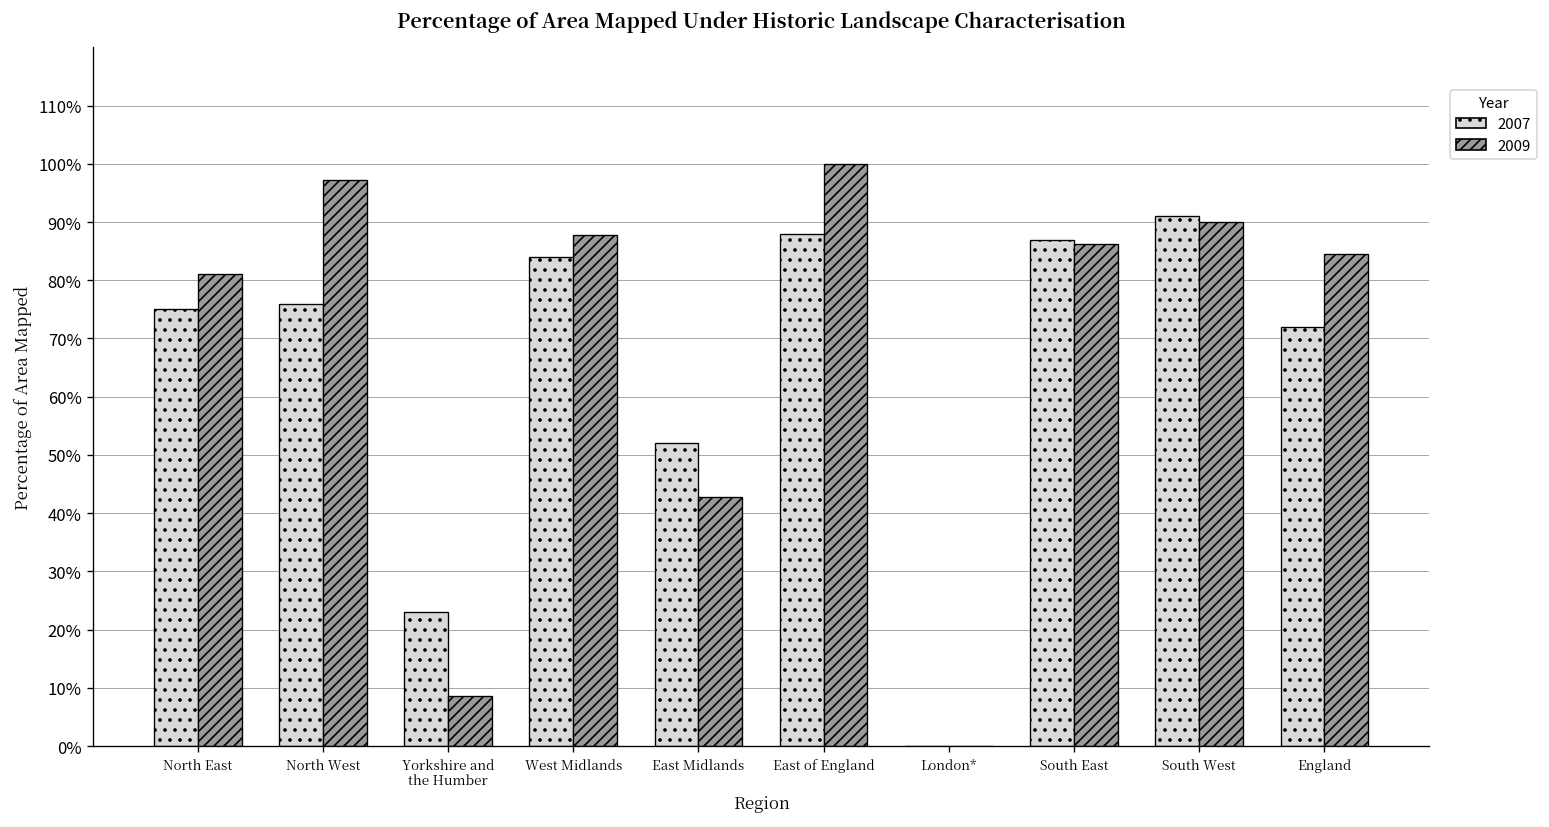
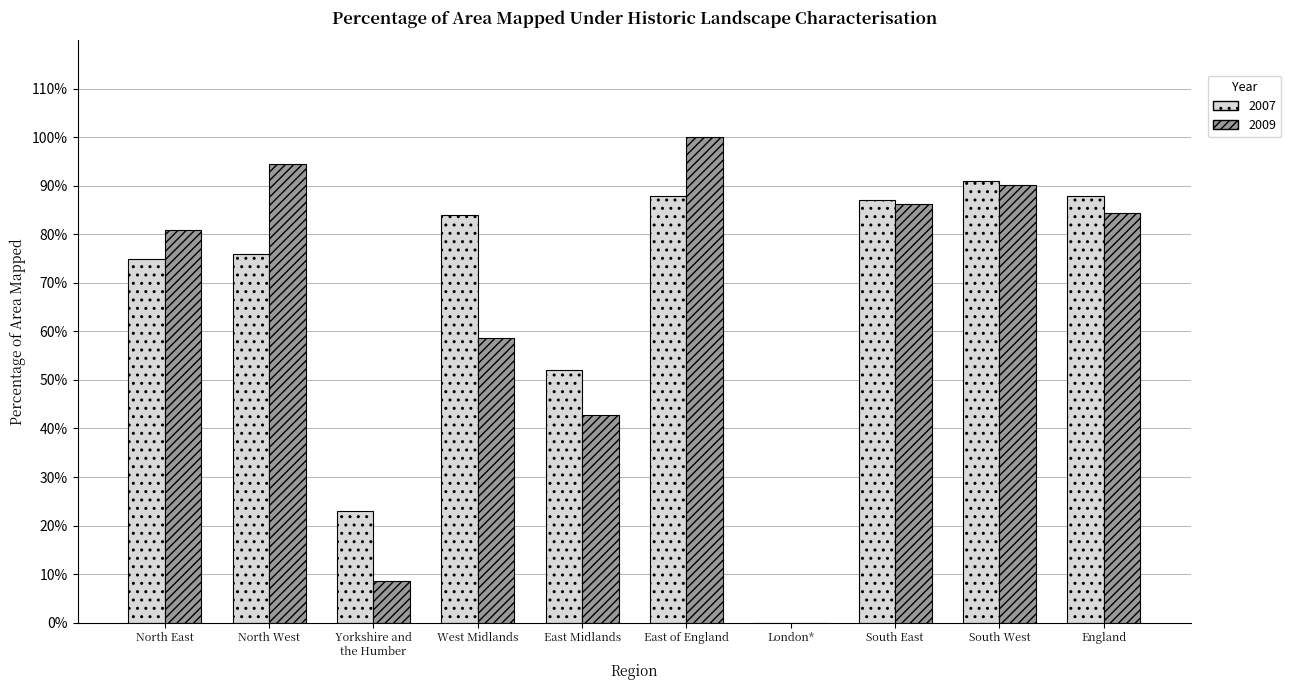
  {
    "2007": {
      "North East": "75%",
      "North West": "76%",
      "Yorkshire and the Humber": "23%",
      "West Midlands": "84%",
      "East Midlands": "52%",
      "East of England": "88%",
      "London*": "0%",
      "South East": "87%",
      "South West": "91%",
-     "England": "72%"
+     "England": "88%"
    },
    "2009": {
      "North East": "81%",
-     "North West": "97%",
+     "North West": "95%",
      "Yorkshire and the Humber": "9%",
-     "West Midlands": "88%",
+     "West Midlands": "59%",
      "East Midlands": "43%",
      "East of England": "100%",
      "London*": "0%",
      "South East": "86%",
      "South West": "90%",
      "England": "85%"
    }
  }
